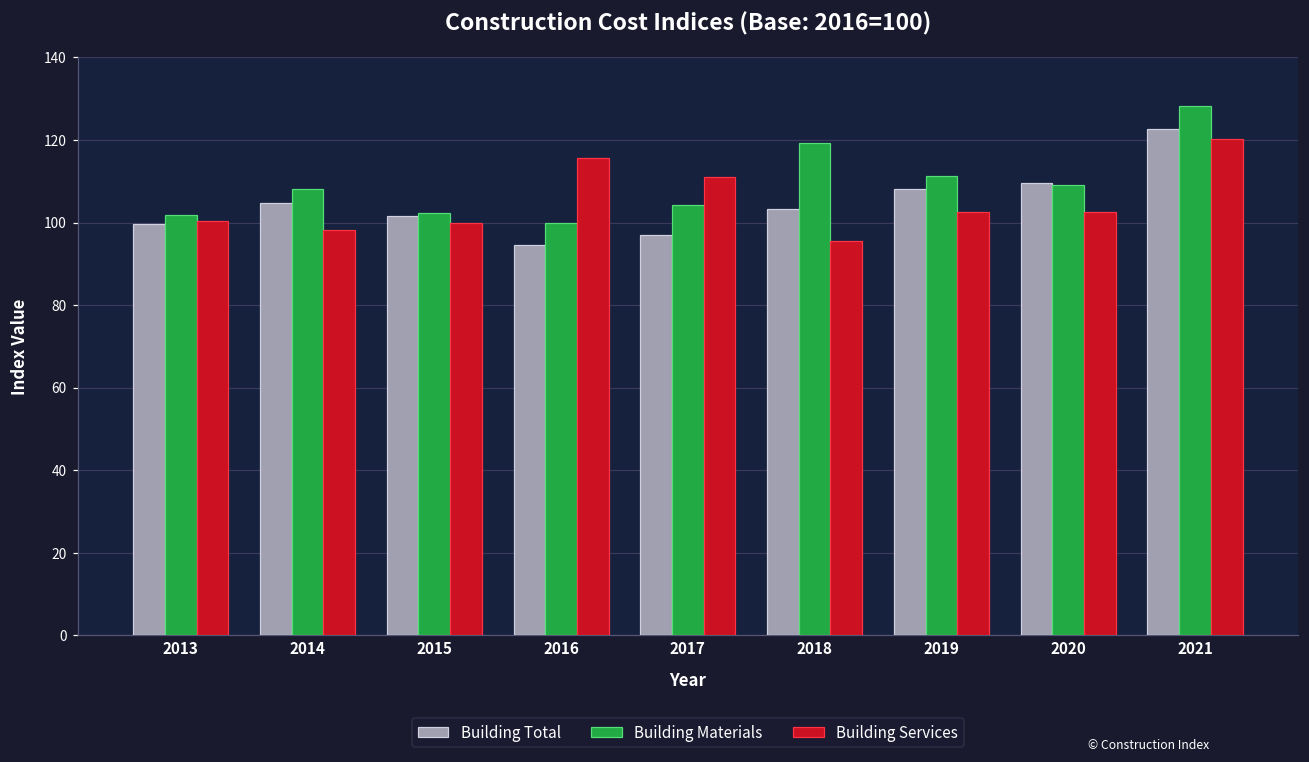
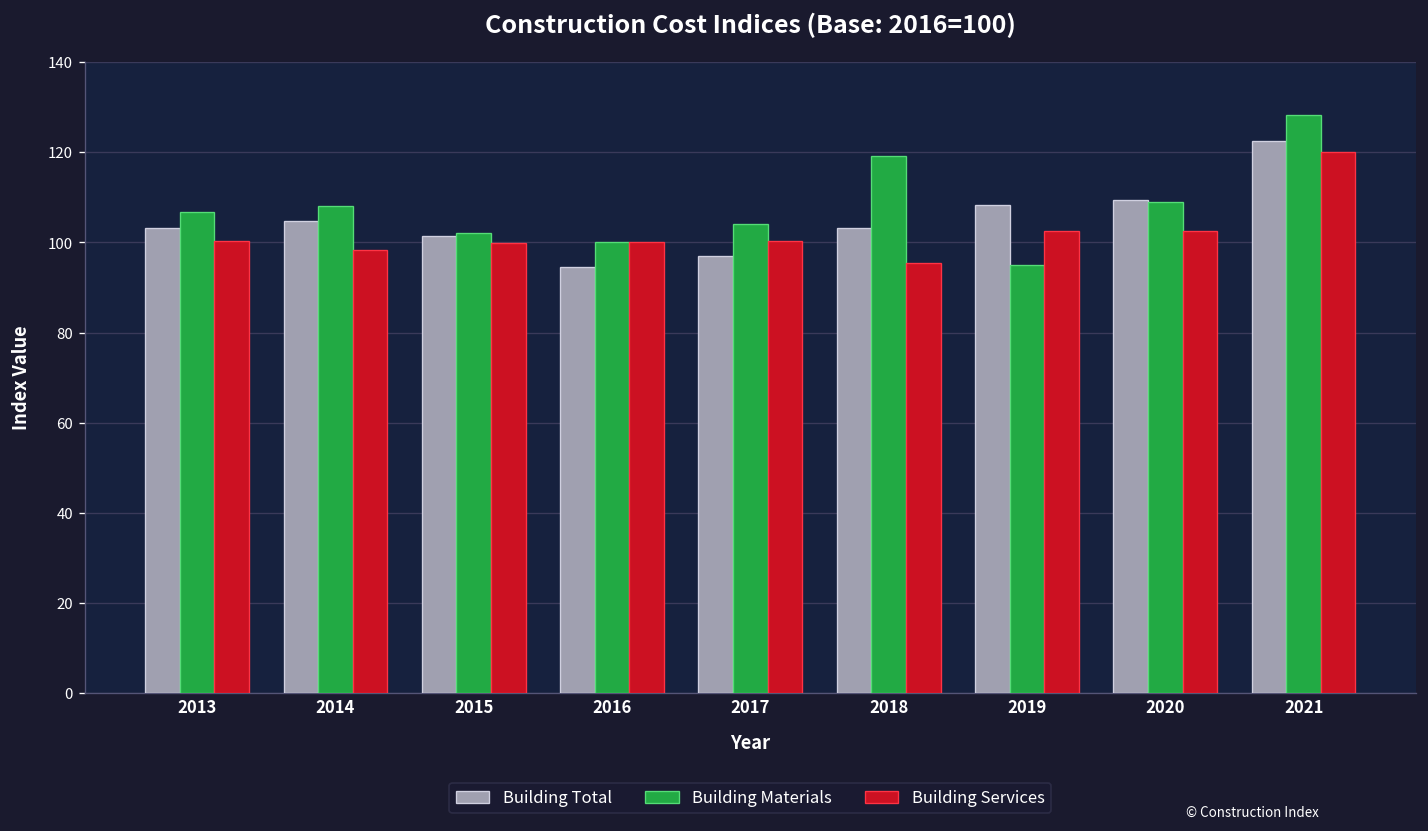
  {
    "Building Total": {
-     "2013": 100,
+     "2013": 103,
      "2014": 105,
      "2015": 101,
      "2016": 95,
      "2017": 97,
      "2018": 103,
      "2019": 108,
      "2020": 109,
      "2021": 123
    },
    "Building Materials": {
-     "2013": 102,
+     "2013": 107,
      "2014": 108,
      "2015": 102,
      "2016": 100,
      "2017": 104,
      "2018": 119,
-     "2019": 111,
+     "2019": 95,
      "2020": 109,
      "2021": 128
    },
    "Building Services": {
      "2013": 100,
      "2014": 98,
      "2015": 100,
-     "2016": 116,
-     "2017": 111,
+     "2016": 100,
+     "2017": 100,
      "2018": 95,
      "2019": 103,
      "2020": 103,
      "2021": 120
    }
  }
